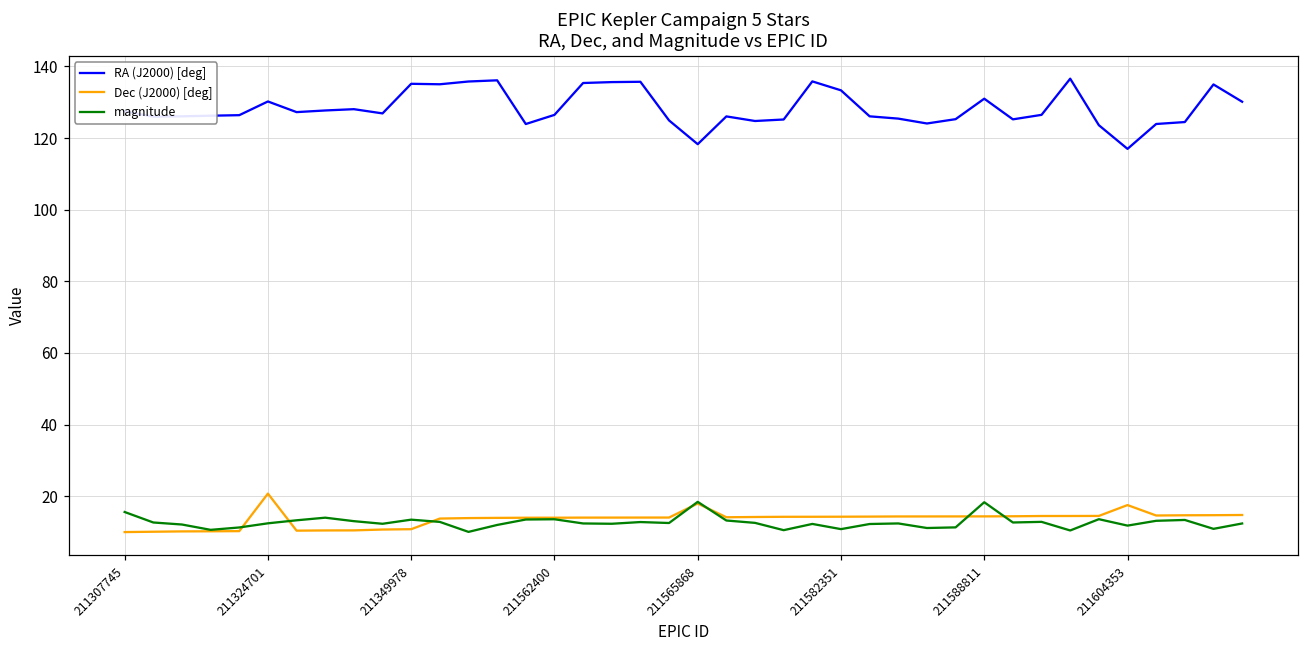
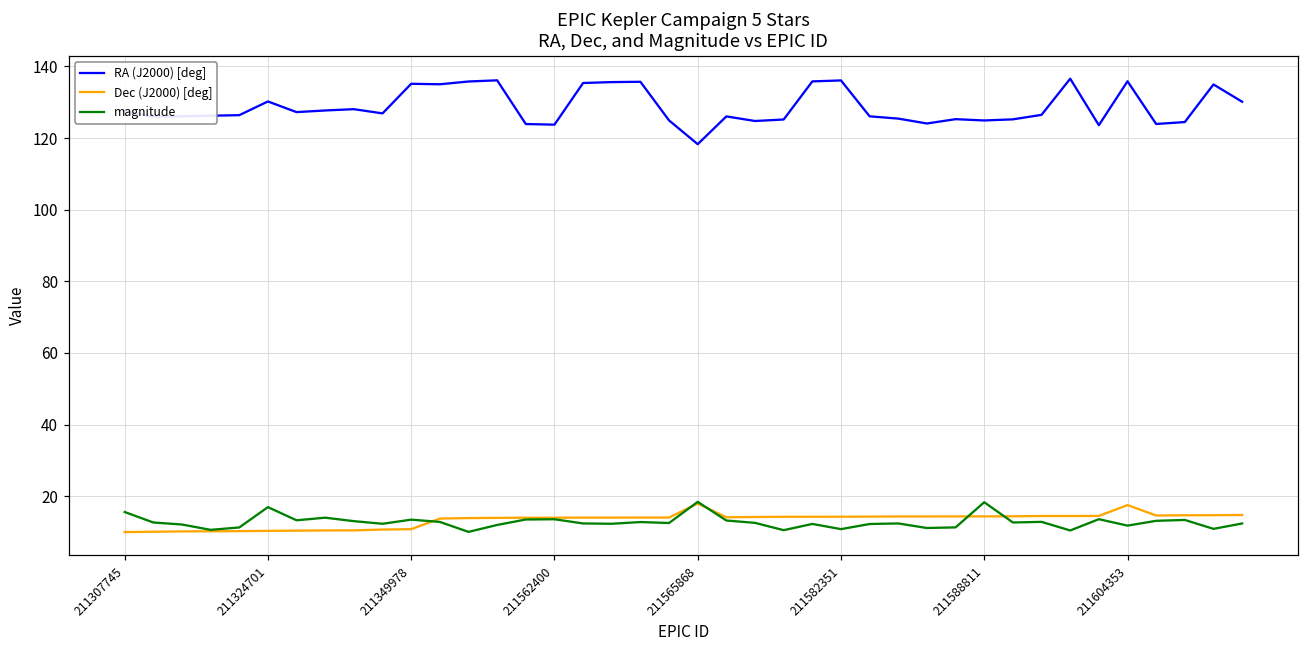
  {
    "RA (J2000) [deg]": {
      "211324701": 130,
      "211349978": 135,
-     "211562400": 126,
+     "211562400": 124,
      "211565868": 118,
-     "211582351": 133,
-     "211588811": 131,
-     "211604353": 117
+     "211582351": 136,
+     "211588811": 125,
+     "211604353": 136
    },
    "Dec (J2000) [deg]": {
      "211307745": 10,
-     "211324701": 21,
+     "211324701": 10,
      "211349978": 11,
      "211582351": 14,
      "211588811": 14,
      "211604353": 18
    },
    "magnitude": {
      "211307745": 16,
-     "211324701": 12,
+     "211324701": 17,
      "211349978": 13,
      "211582351": 11,
      "211588811": 18,
      "211604353": 12
    }
  }
